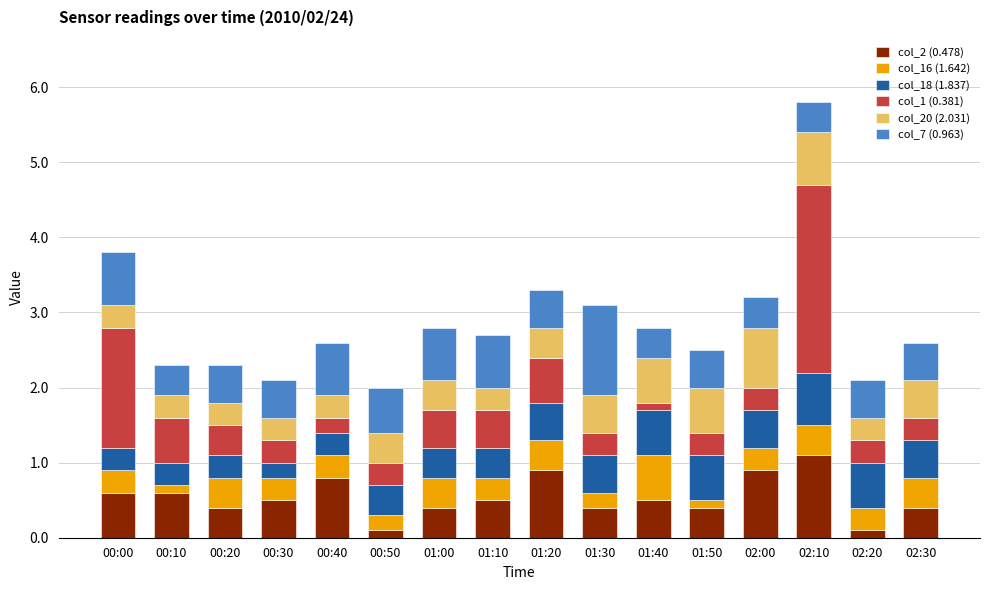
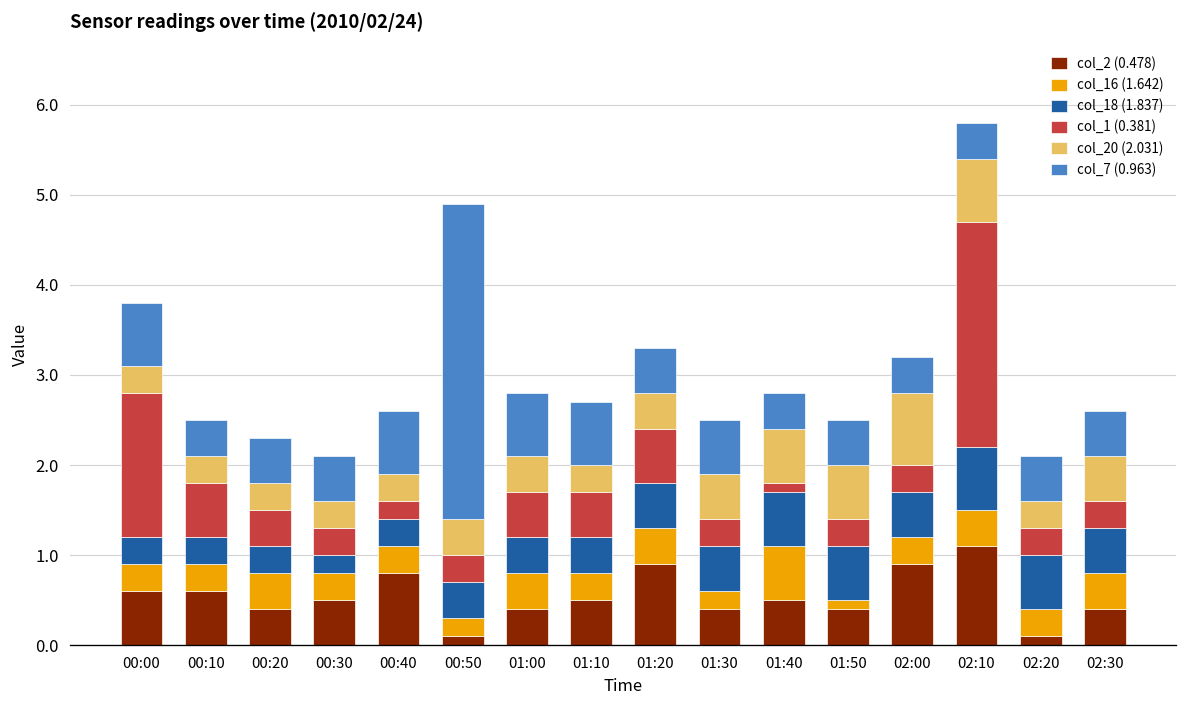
  {
    "col_2 (0.478)": {
      "00:00": 0.6,
      "00:10": 0.6,
      "00:20": 0.4,
      "00:30": 0.5,
      "00:40": 0.8,
      "00:50": 0.1,
      "01:00": 0.4,
      "01:10": 0.5,
      "01:20": 0.9,
      "01:30": 0.4,
      "01:40": 0.5,
      "01:50": 0.4,
      "02:00": 0.9,
      "02:10": 1.1,
      "02:20": 0.1,
      "02:30": 0.4
    },
    "col_16 (1.642)": {
      "00:00": 0.3,
-     "00:10": 0.1,
+     "00:10": 0.3,
      "00:20": 0.4,
      "00:30": 0.3,
      "00:40": 0.3,
      "00:50": 0.2,
      "01:00": 0.4,
      "01:10": 0.3,
      "01:20": 0.4,
      "01:30": 0.2,
      "01:40": 0.6,
      "01:50": 0.1,
      "02:00": 0.3,
      "02:10": 0.4,
      "02:20": 0.3,
      "02:30": 0.4
    },
    "col_18 (1.837)": {
      "00:00": 0.3,
      "00:10": 0.3,
      "00:20": 0.3,
      "00:30": 0.2,
      "00:40": 0.3,
      "00:50": 0.4,
      "01:00": 0.4,
      "01:10": 0.4,
      "01:20": 0.5,
      "01:30": 0.5,
      "01:40": 0.6,
      "01:50": 0.6,
      "02:00": 0.5,
      "02:10": 0.7,
      "02:20": 0.6,
      "02:30": 0.5
    },
    "col_1 (0.381)": {
      "00:00": 1.6,
      "00:10": 0.6,
      "00:20": 0.4,
      "00:30": 0.3,
      "00:40": 0.2,
      "00:50": 0.3,
      "01:00": 0.5,
      "01:10": 0.5,
      "01:20": 0.6,
      "01:30": 0.3,
      "01:40": 0.1,
      "01:50": 0.3,
      "02:00": 0.3,
      "02:10": 2.5,
      "02:20": 0.3,
      "02:30": 0.3
    },
    "col_20 (2.031)": {
      "00:00": 0.3,
      "00:10": 0.3,
      "00:20": 0.3,
      "00:30": 0.3,
      "00:40": 0.3,
      "00:50": 0.4,
      "01:00": 0.4,
      "01:10": 0.3,
      "01:20": 0.4,
      "01:30": 0.5,
      "01:40": 0.6,
      "01:50": 0.6,
      "02:00": 0.8,
      "02:10": 0.7,
      "02:20": 0.3,
      "02:30": 0.5
    },
    "col_7 (0.963)": {
      "00:00": 0.7,
      "00:10": 0.4,
      "00:20": 0.5,
      "00:30": 0.5,
      "00:40": 0.7,
-     "00:50": 0.6,
+     "00:50": 3.5,
      "01:00": 0.7,
      "01:10": 0.7,
      "01:20": 0.5,
-     "01:30": 1.2,
+     "01:30": 0.6,
      "01:40": 0.4,
      "01:50": 0.5,
      "02:00": 0.4,
      "02:10": 0.4,
      "02:20": 0.5,
      "02:30": 0.5
    }
  }
